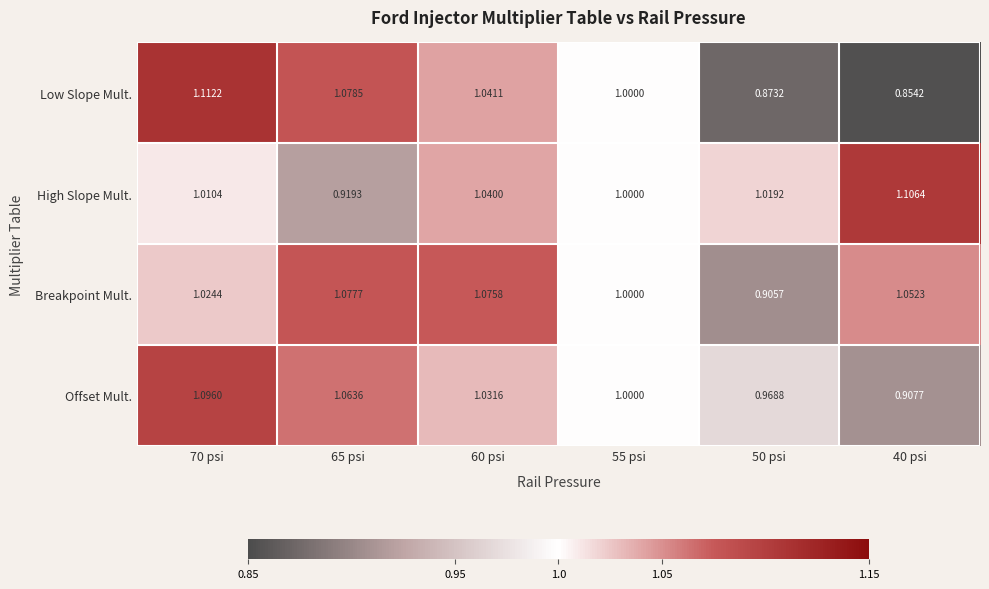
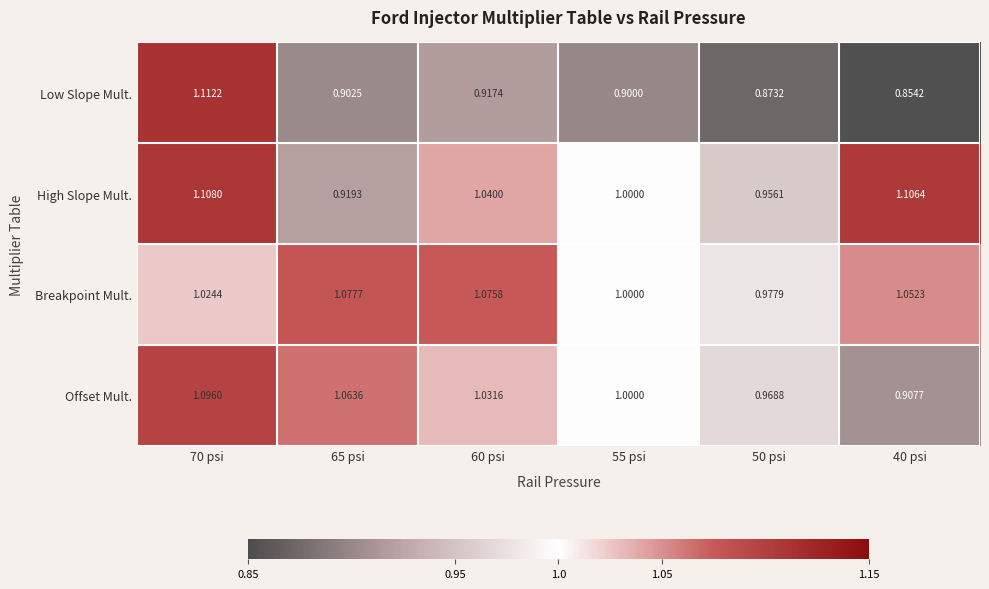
  {
    "Low Slope Mult.": {
      "70 psi": 1.1122,
-     "65 psi": 1.0785,
-     "60 psi": 1.0411,
-     "55 psi": 1.0000,
+     "65 psi": 0.9025,
+     "60 psi": 0.9174,
+     "55 psi": 0.9000,
      "50 psi": 0.8732,
      "40 psi": 0.8542
    },
    "High Slope Mult.": {
-     "70 psi": 1.0104,
+     "70 psi": 1.1080,
      "65 psi": 0.9193,
      "60 psi": 1.0400,
      "55 psi": 1.0000,
-     "50 psi": 1.0192,
+     "50 psi": 0.9561,
      "40 psi": 1.1064
    },
    "Breakpoint Mult.": {
      "70 psi": 1.0244,
      "65 psi": 1.0777,
      "60 psi": 1.0758,
      "55 psi": 1.0000,
-     "50 psi": 0.9057,
+     "50 psi": 0.9779,
      "40 psi": 1.0523
    },
    "Offset Mult.": {
      "70 psi": 1.0960,
      "65 psi": 1.0636,
      "60 psi": 1.0316,
      "55 psi": 1.0000,
      "50 psi": 0.9688,
      "40 psi": 0.9077
    }
  }
